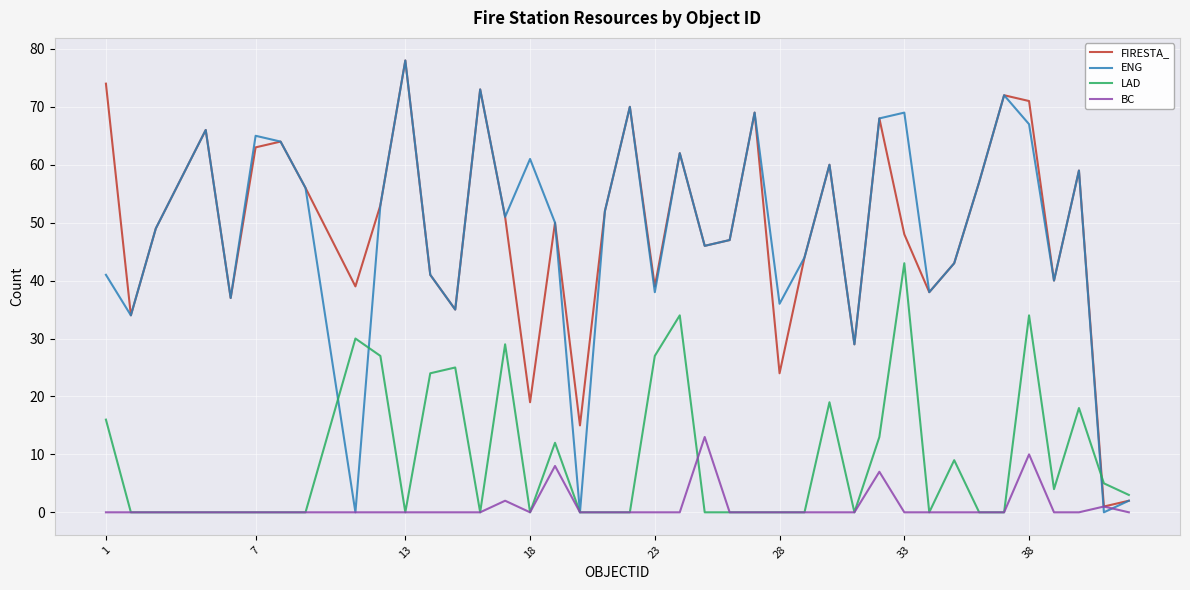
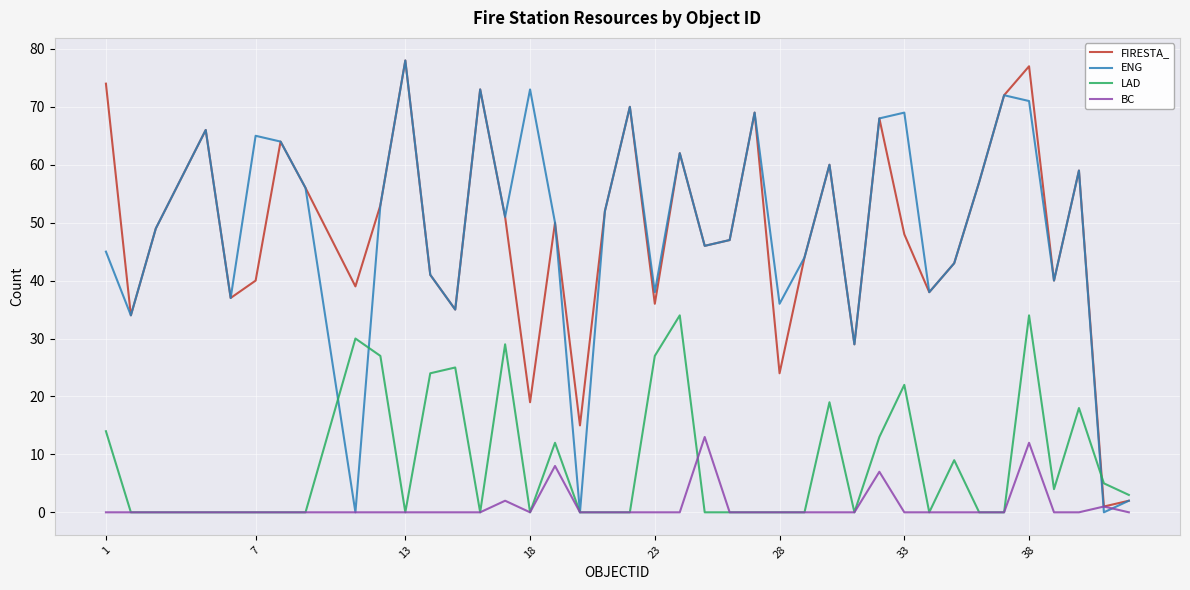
  {
    "FIRESTA_": {
      "1": 74,
-     "7": 63,
+     "7": 40,
      "18": 19,
-     "23": 39,
+     "23": 36,
      "28": 24,
      "33": 48,
-     "38": 71
+     "38": 77
    },
    "ENG": {
-     "1": 41,
+     "1": 45,
      "7": 65,
-     "18": 61,
+     "18": 73,
      "23": 38,
      "28": 36,
      "33": 69,
-     "38": 67
+     "38": 71
    },
    "LAD": {
-     "1": 16,
+     "1": 14,
      "23": 27,
-     "33": 43,
+     "33": 22,
      "38": 34
    },
    "BC": {
      "1": 0,
      "23": 0,
      "33": 0,
-     "38": 10
+     "38": 12
    }
  }
